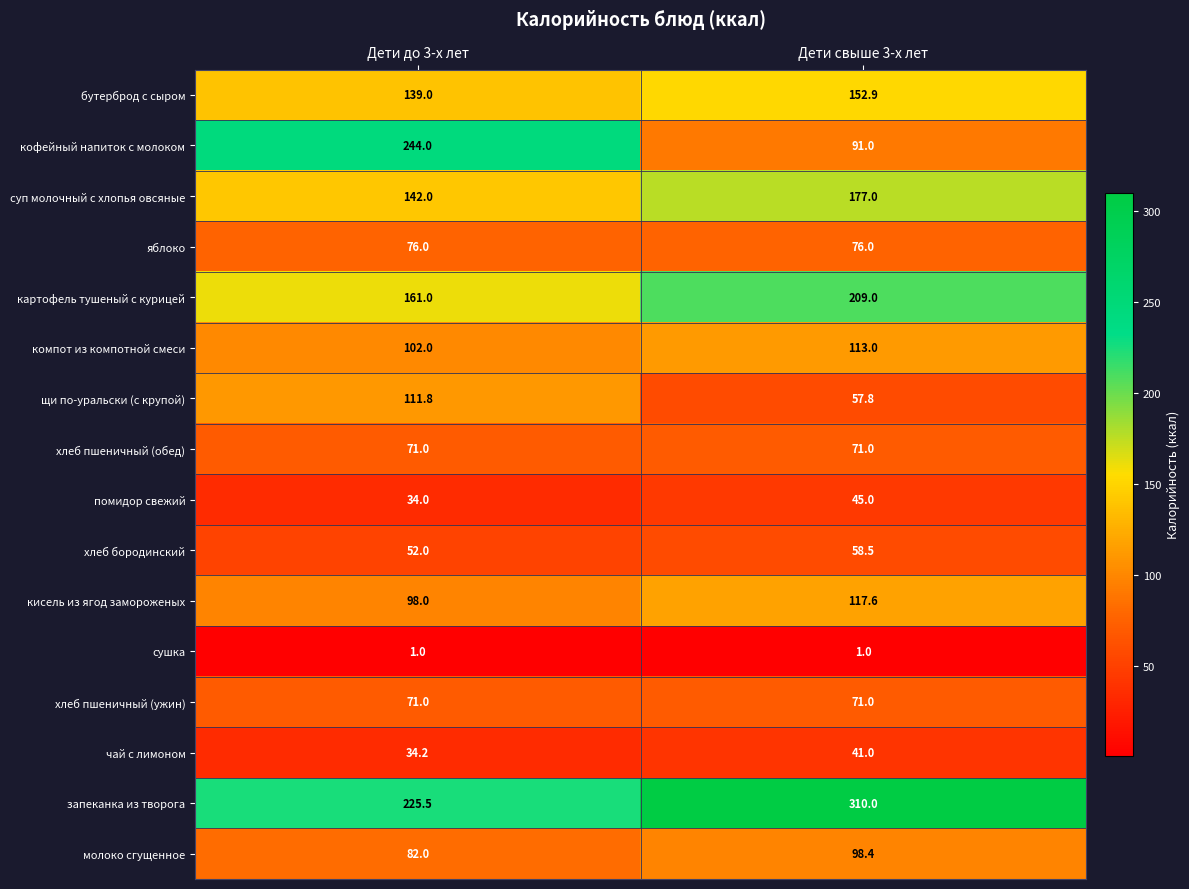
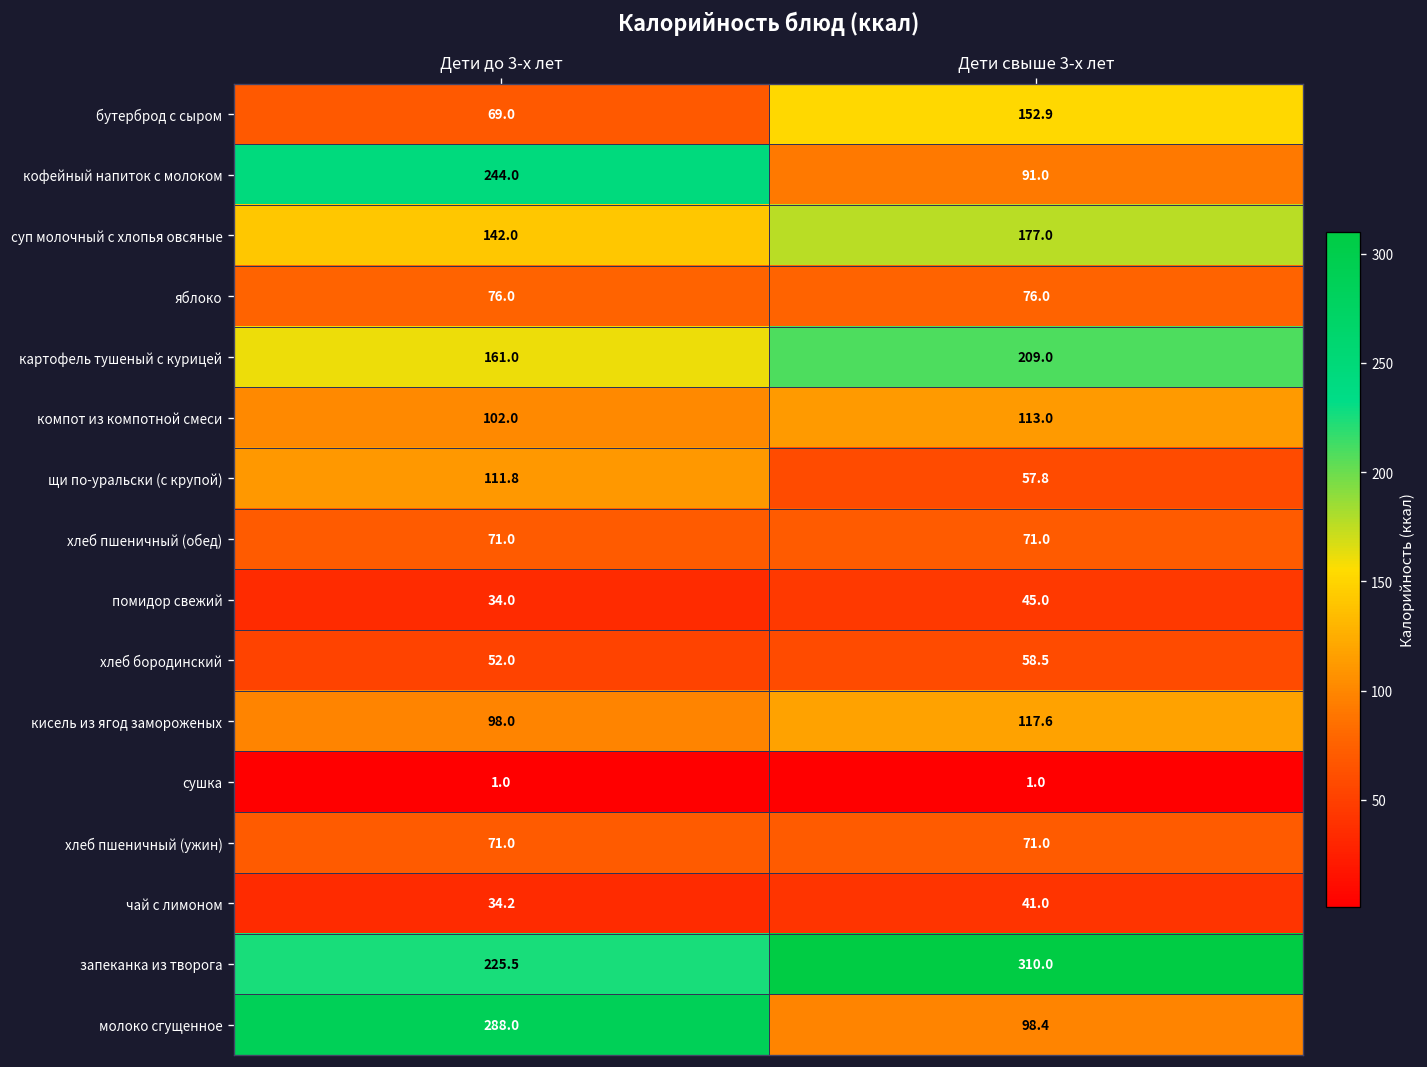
  {
    "бутерброд с сыром": {
-     "Дети до 3-х лет": 139.0,
+     "Дети до 3-х лет": 69.0,
      "Дети свыше 3-х лет": 152.9
    },
    "кофейный напиток с молоком": {
      "Дети до 3-х лет": 244.0,
      "Дети свыше 3-х лет": 91.0
    },
    "суп молочный с хлопья овсяные": {
      "Дети до 3-х лет": 142.0,
      "Дети свыше 3-х лет": 177.0
    },
    "яблоко": {
      "Дети до 3-х лет": 76.0,
      "Дети свыше 3-х лет": 76.0
    },
    "картофель тушеный с курицей": {
      "Дети до 3-х лет": 161.0,
      "Дети свыше 3-х лет": 209.0
    },
    "компот из компотной смеси": {
      "Дети до 3-х лет": 102.0,
      "Дети свыше 3-х лет": 113.0
    },
    "щи по-уральски (с крупой)": {
      "Дети до 3-х лет": 111.8,
      "Дети свыше 3-х лет": 57.8
    },
    "хлеб пшеничный (обед)": {
      "Дети до 3-х лет": 71.0,
      "Дети свыше 3-х лет": 71.0
    },
    "помидор свежий": {
      "Дети до 3-х лет": 34.0,
      "Дети свыше 3-х лет": 45.0
    },
    "хлеб бородинский": {
      "Дети до 3-х лет": 52.0,
      "Дети свыше 3-х лет": 58.5
    },
    "кисель из ягод замороженых": {
      "Дети до 3-х лет": 98.0,
      "Дети свыше 3-х лет": 117.6
    },
    "сушка": {
      "Дети до 3-х лет": 1.0,
      "Дети свыше 3-х лет": 1.0
    },
    "хлеб пшеничный (ужин)": {
      "Дети до 3-х лет": 71.0,
      "Дети свыше 3-х лет": 71.0
    },
    "чай с лимоном": {
      "Дети до 3-х лет": 34.2,
      "Дети свыше 3-х лет": 41.0
    },
    "запеканка из творога": {
      "Дети до 3-х лет": 225.5,
      "Дети свыше 3-х лет": 310.0
    },
    "молоко сгущенное": {
-     "Дети до 3-х лет": 82.0,
+     "Дети до 3-х лет": 288.0,
      "Дети свыше 3-х лет": 98.4
    }
  }
